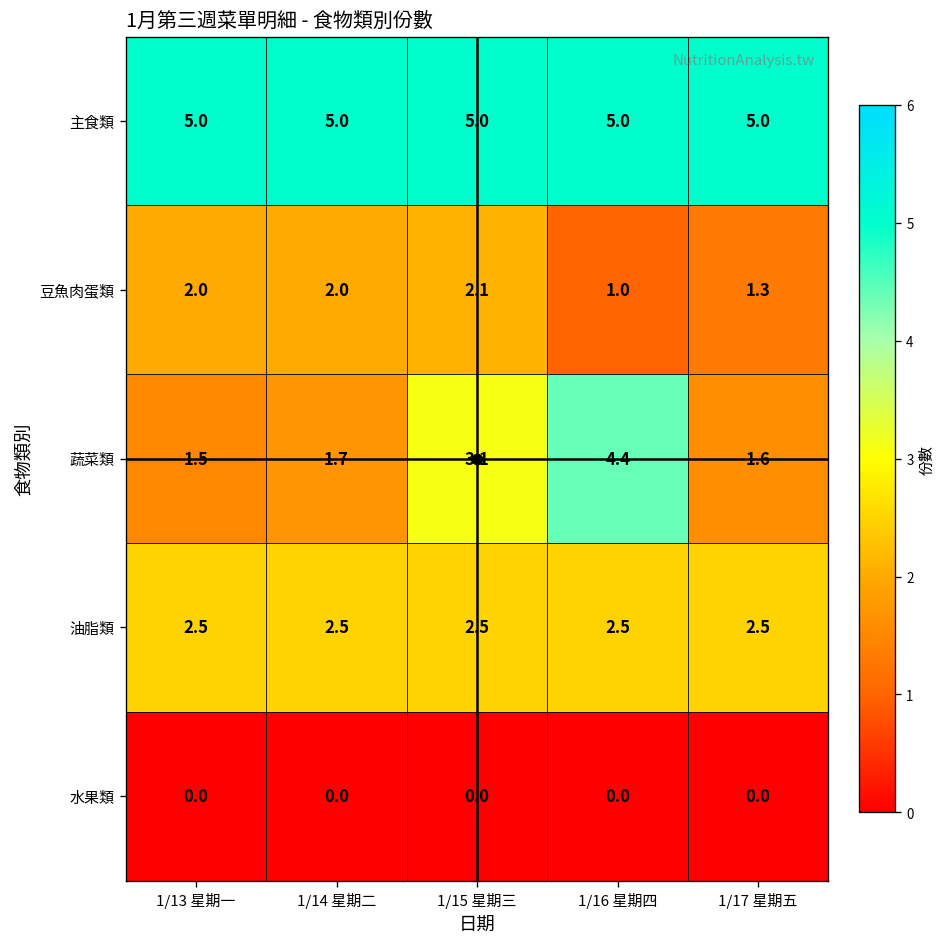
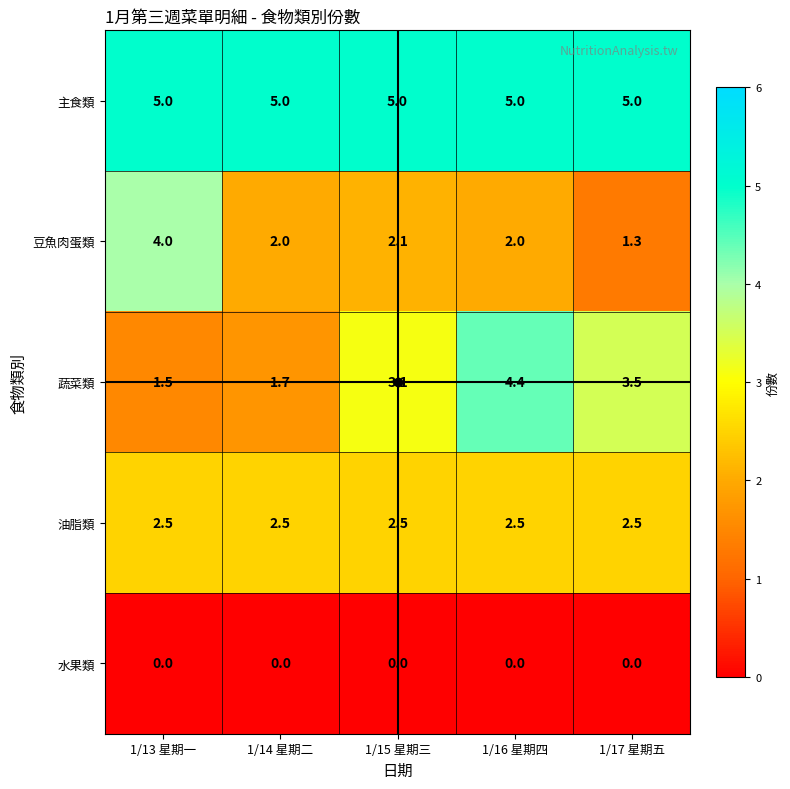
  {
    "主食類": {
      "1/13 星期一": 5.0,
      "1/14 星期二": 5.0,
      "1/15 星期三": 5.0,
      "1/16 星期四": 5.0
    },
    "豆魚肉蛋類": {
-     "1/13 星期一": 2.0,
+     "1/13 星期一": 4.0,
      "1/14 星期二": 2.0,
      "1/15 星期三": 2.1,
-     "1/16 星期四": 1.0,
+     "1/16 星期四": 2.0,
      "1/17 星期五": 1.3
    },
    "蔬菜類": {
      "1/13 星期一": 1.5,
      "1/14 星期二": 1.7,
      "1/16 星期四": 4.4,
-     "1/17 星期五": 1.6
+     "1/17 星期五": 3.5
    },
    "油脂類": {
      "1/13 星期一": 2.5,
      "1/14 星期二": 2.5,
      "1/15 星期三": 2.5,
      "1/16 星期四": 2.5,
      "1/17 星期五": 2.5
    },
    "水果類": {
      "1/13 星期一": 0.0,
      "1/14 星期二": 0.0,
      "1/15 星期三": 0.0,
      "1/16 星期四": 0.0,
      "1/17 星期五": 0.0
    }
  }
